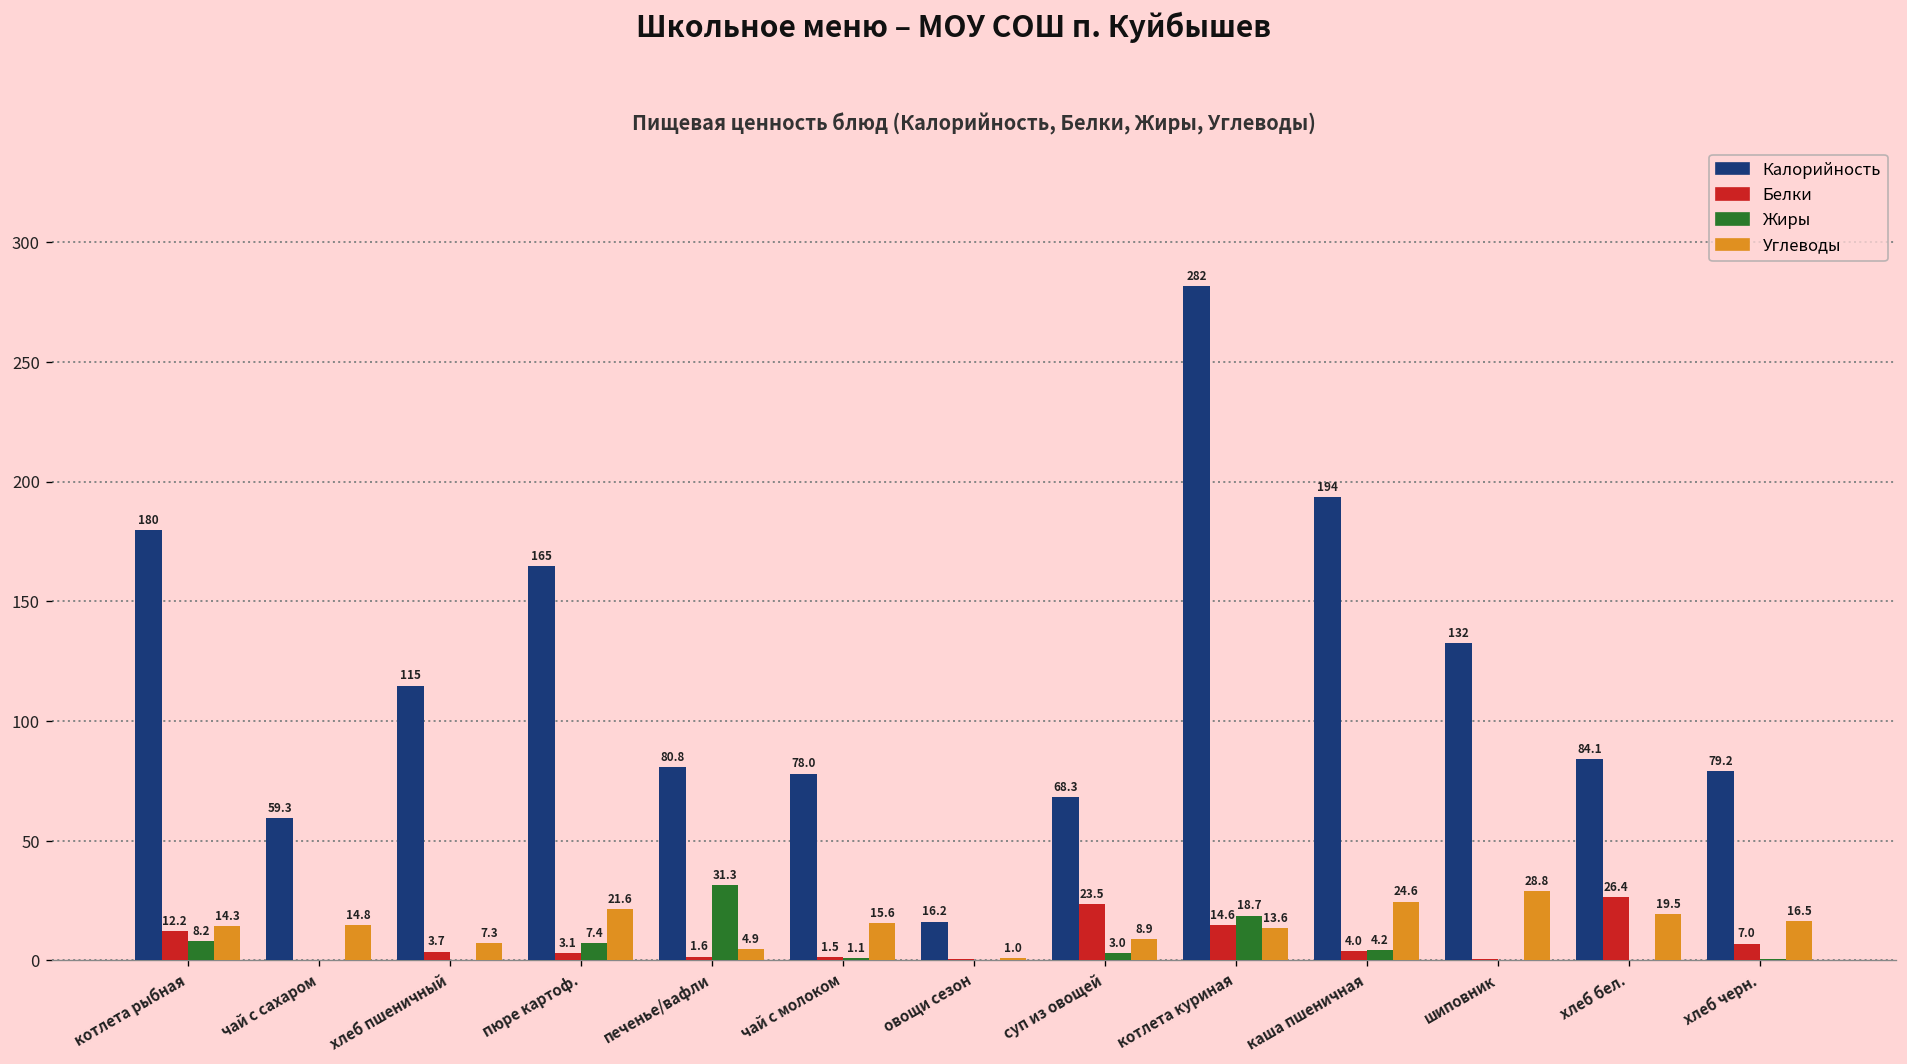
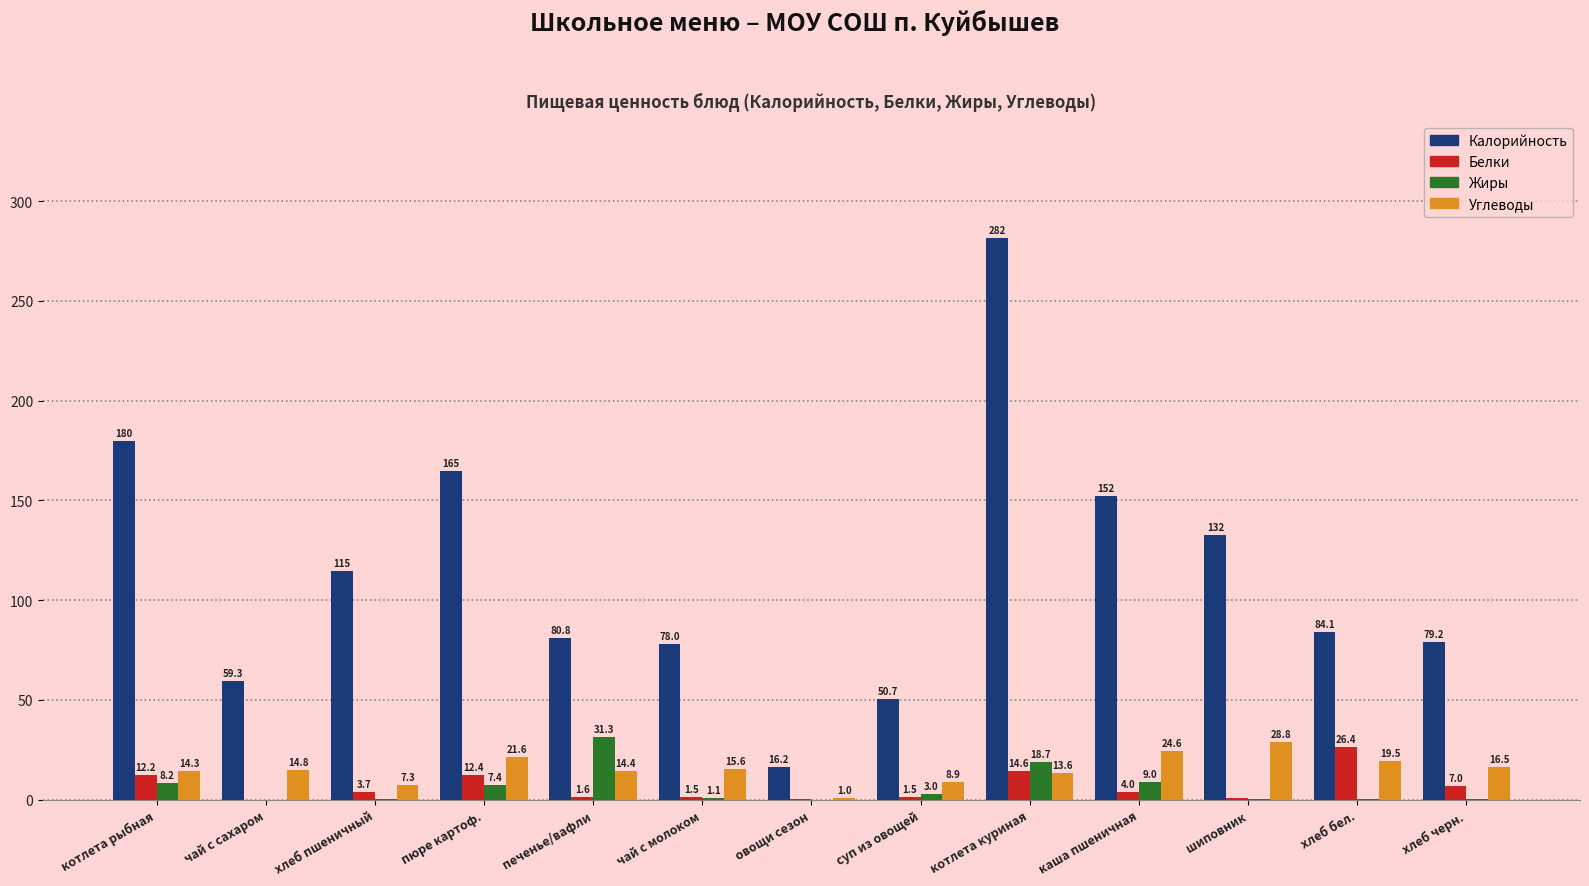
  {
    "Калорийность": {
      "котлета рыбная": 180,
      "чай с сахаром": 59.3,
      "хлеб пшеничный": 115,
      "пюре картоф.": 165,
      "печенье/вафли": 80.8,
      "чай с молоком": 78.0,
      "овощи сезон": 16.2,
-     "суп из овощей": 68.3,
+     "суп из овощей": 50.7,
      "котлета куриная": 282,
-     "каша пшеничная": 194,
+     "каша пшеничная": 152,
      "шиповник": 132,
      "хлеб бел.": 84.1,
      "хлеб черн.": 79.2
    },
    "Белки": {
      "котлета рыбная": 12.2,
      "хлеб пшеничный": 3.7,
-     "пюре картоф.": 3.1,
+     "пюре картоф.": 12.4,
      "печенье/вафли": 1.6,
      "чай с молоком": 1.5,
-     "суп из овощей": 23.5,
+     "суп из овощей": 1.5,
      "котлета куриная": 14.6,
      "каша пшеничная": 4.0,
      "хлеб бел.": 26.4,
      "хлеб черн.": 7.0
    },
    "Жиры": {
      "котлета рыбная": 8.2,
      "пюре картоф.": 7.4,
      "печенье/вафли": 31.3,
      "чай с молоком": 1.1,
      "суп из овощей": 3.0,
      "котлета куриная": 18.7,
-     "каша пшеничная": 4.2
+     "каша пшеничная": 9.0
    },
    "Углеводы": {
      "котлета рыбная": 14.3,
      "чай с сахаром": 14.8,
      "хлеб пшеничный": 7.3,
      "пюре картоф.": 21.6,
-     "печенье/вафли": 4.9,
+     "печенье/вафли": 14.4,
      "чай с молоком": 15.6,
      "овощи сезон": 1.0,
      "суп из овощей": 8.9,
      "котлета куриная": 13.6,
      "каша пшеничная": 24.6,
      "шиповник": 28.8,
      "хлеб бел.": 19.5,
      "хлеб черн.": 16.5
    }
  }
